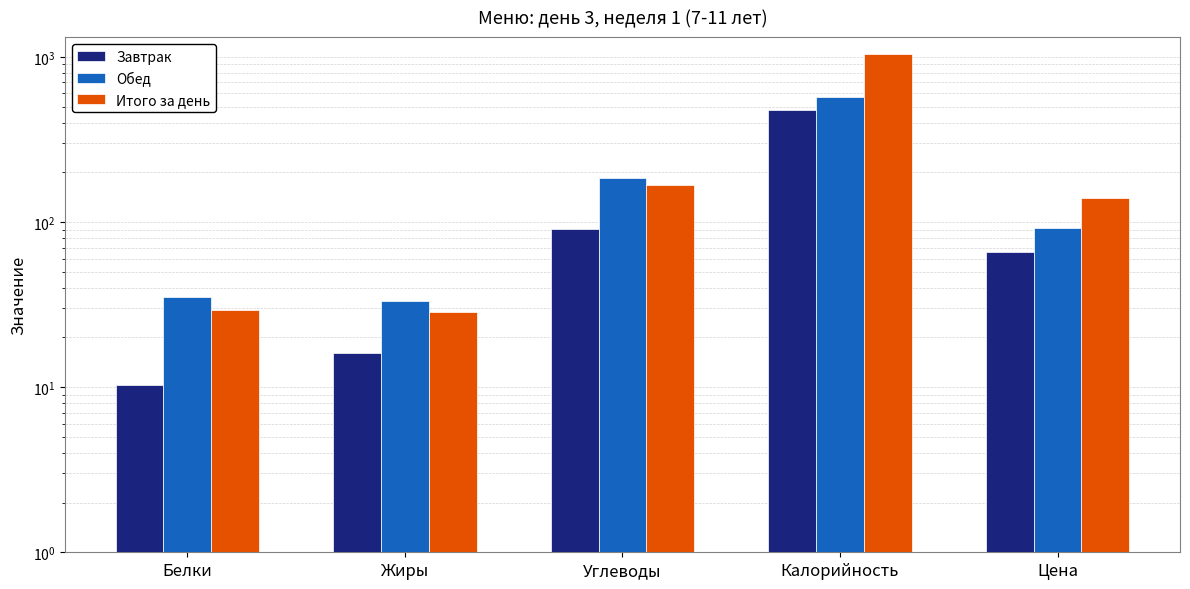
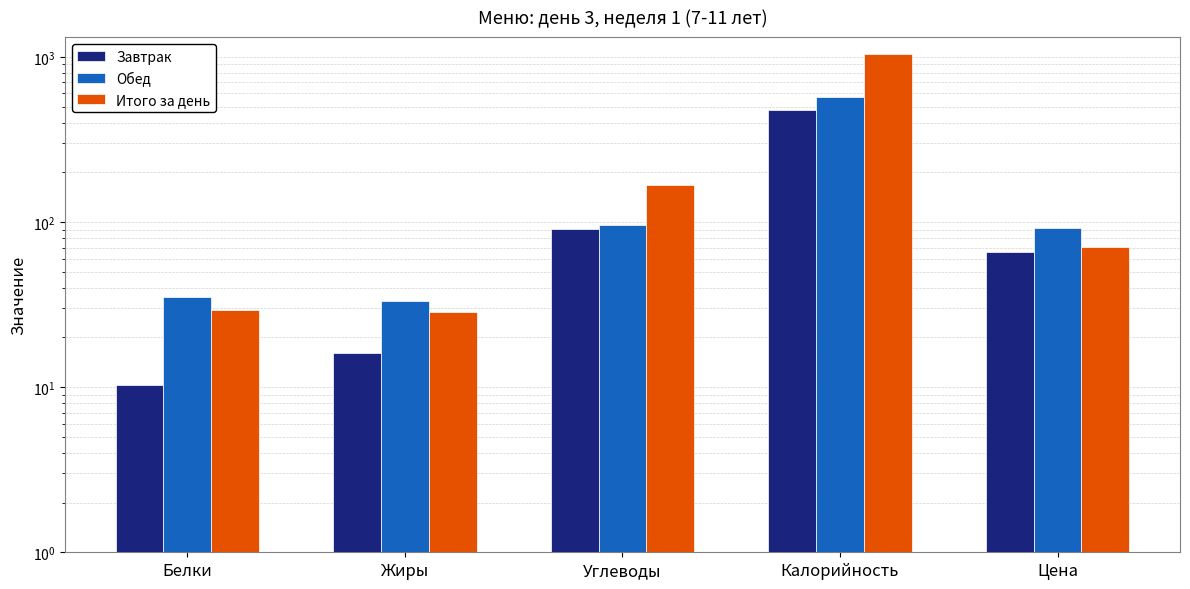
  {
    "Завтрак": {
      "Белки": 10,
      "Жиры": 16,
      "Углеводы": 90,
      "Калорийность": 480,
      "Цена": 66
    },
    "Обед": {
      "Белки": 35,
      "Жиры": 33,
-     "Углеводы": 180,
+     "Углеводы": 100,
      "Калорийность": 570,
      "Цена": 90
    },
    "Итого за день": {
      "Белки": 29,
      "Жиры": 28,
      "Углеводы": 170,
      "Калорийность": 1000,
-     "Цена": 140
+     "Цена": 71
    }
  }
